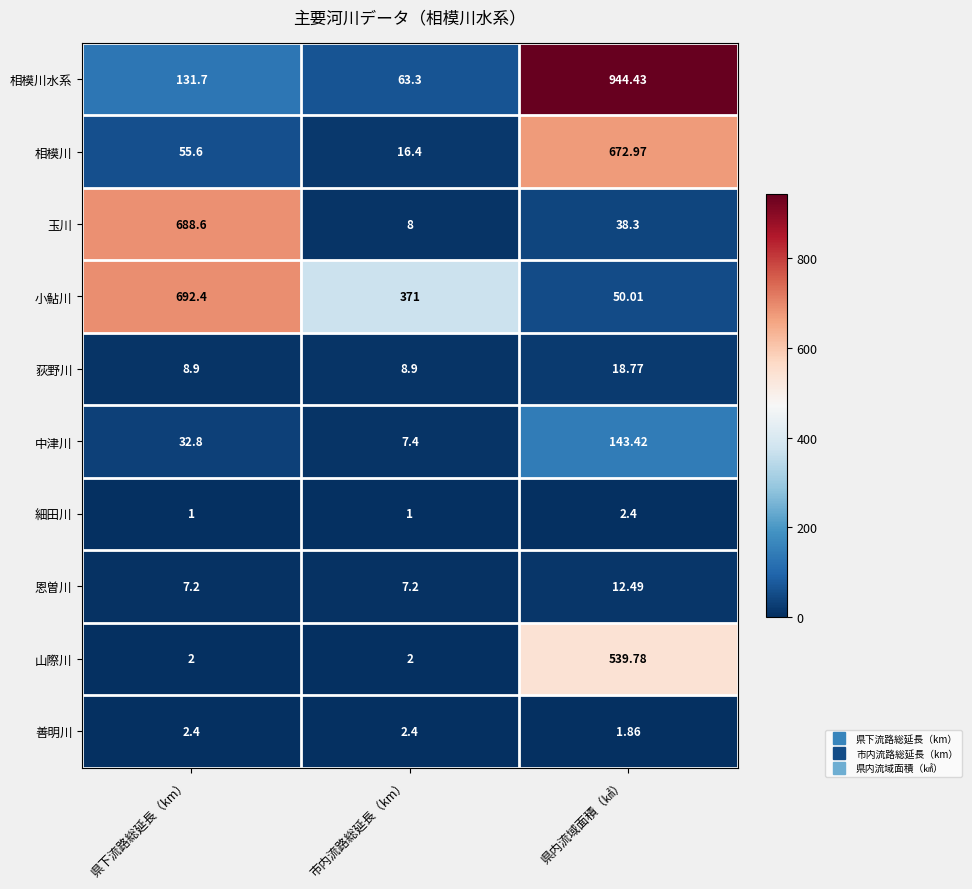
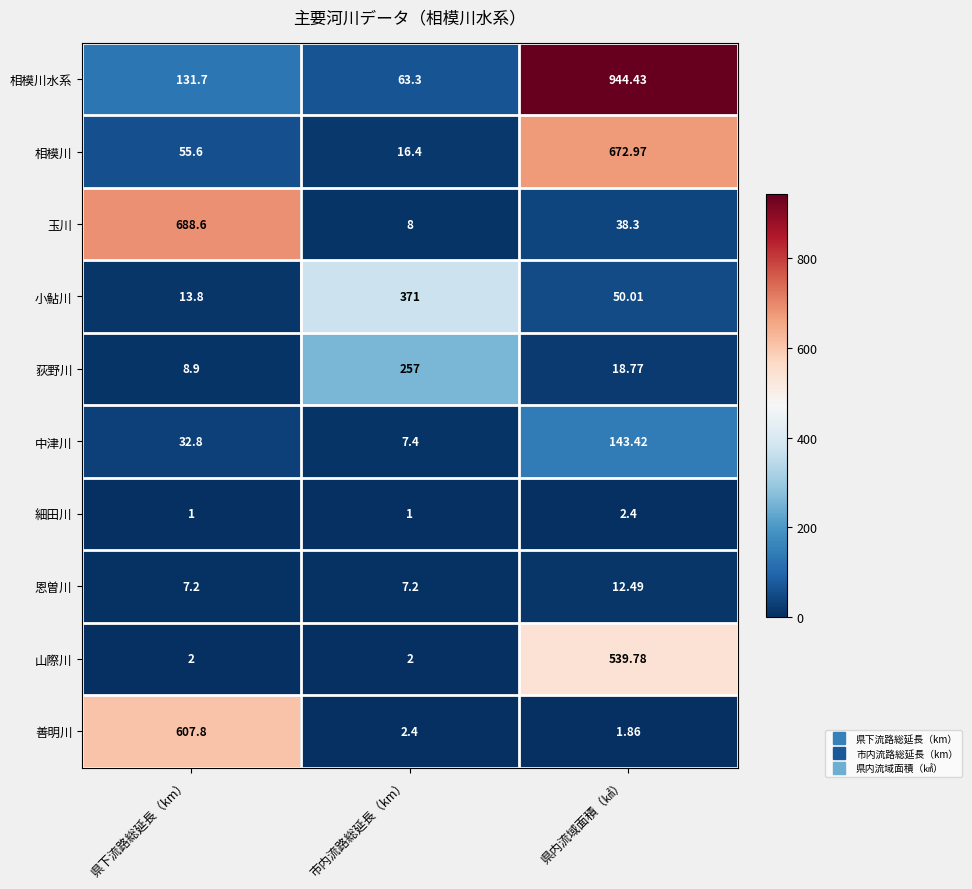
  {
    "相模川水系": {
      "県下流路総延長（km）": 131.7,
      "市内流路総延長（km）": 63.3,
      "県内流域面積（㎢）": 944.43
    },
    "相模川": {
      "県下流路総延長（km）": 55.6,
      "市内流路総延長（km）": 16.4,
      "県内流域面積（㎢）": 672.97
    },
    "玉川": {
      "県下流路総延長（km）": 688.6,
      "市内流路総延長（km）": 8,
      "県内流域面積（㎢）": 38.3
    },
    "小鮎川": {
-     "県下流路総延長（km）": 692.4,
+     "県下流路総延長（km）": 13.8,
      "市内流路総延長（km）": 371,
      "県内流域面積（㎢）": 50.01
    },
    "荻野川": {
      "県下流路総延長（km）": 8.9,
-     "市内流路総延長（km）": 8.9,
+     "市内流路総延長（km）": 257,
      "県内流域面積（㎢）": 18.77
    },
    "中津川": {
      "県下流路総延長（km）": 32.8,
      "市内流路総延長（km）": 7.4,
      "県内流域面積（㎢）": 143.42
    },
    "細田川": {
      "県下流路総延長（km）": 1,
      "市内流路総延長（km）": 1,
      "県内流域面積（㎢）": 2.4
    },
    "恩曽川": {
      "県下流路総延長（km）": 7.2,
      "市内流路総延長（km）": 7.2,
      "県内流域面積（㎢）": 12.49
    },
    "山際川": {
      "県下流路総延長（km）": 2,
      "市内流路総延長（km）": 2,
      "県内流域面積（㎢）": 539.78
    },
    "善明川": {
-     "県下流路総延長（km）": 2.4,
+     "県下流路総延長（km）": 607.8,
      "市内流路総延長（km）": 2.4,
      "県内流域面積（㎢）": 1.86
    }
  }
